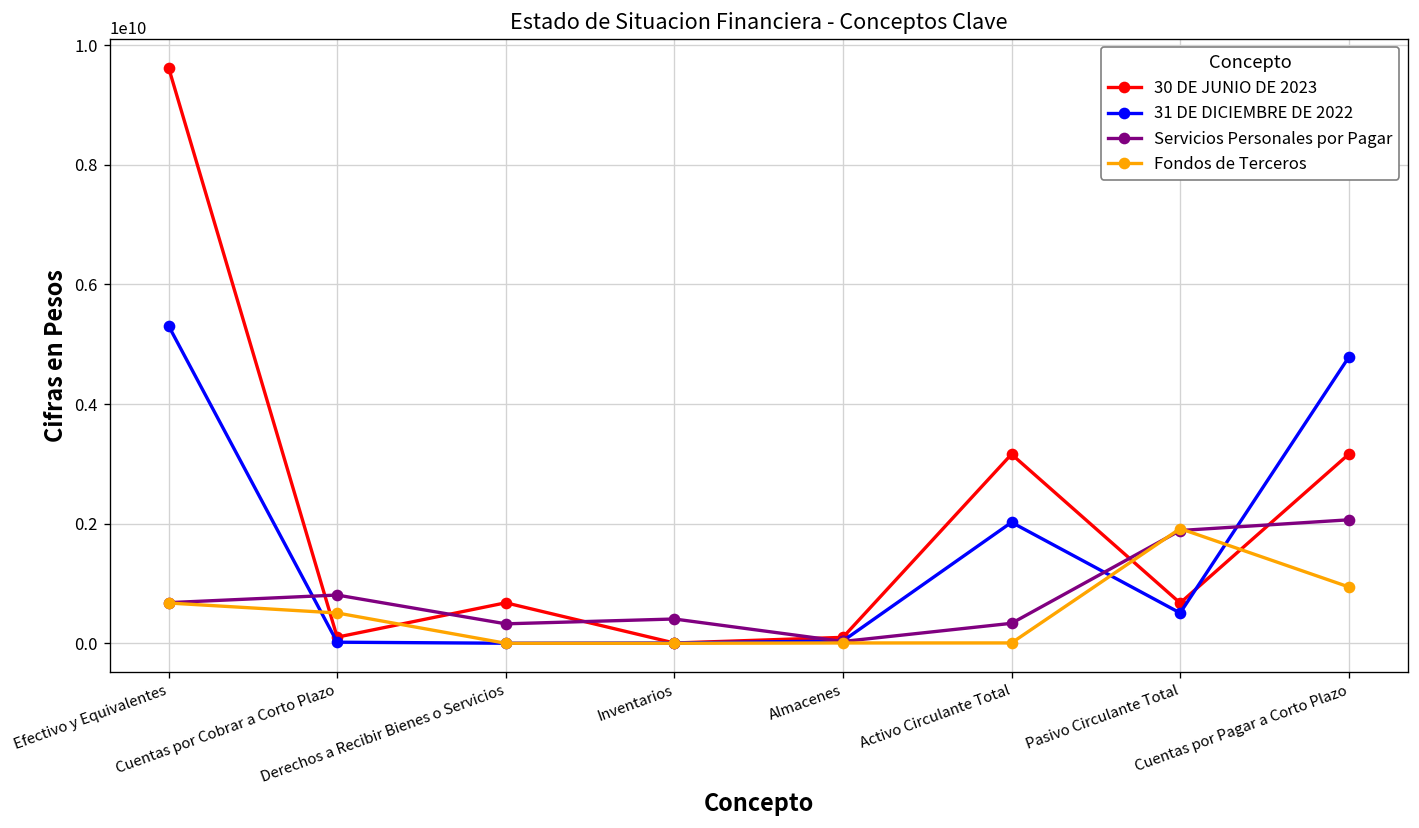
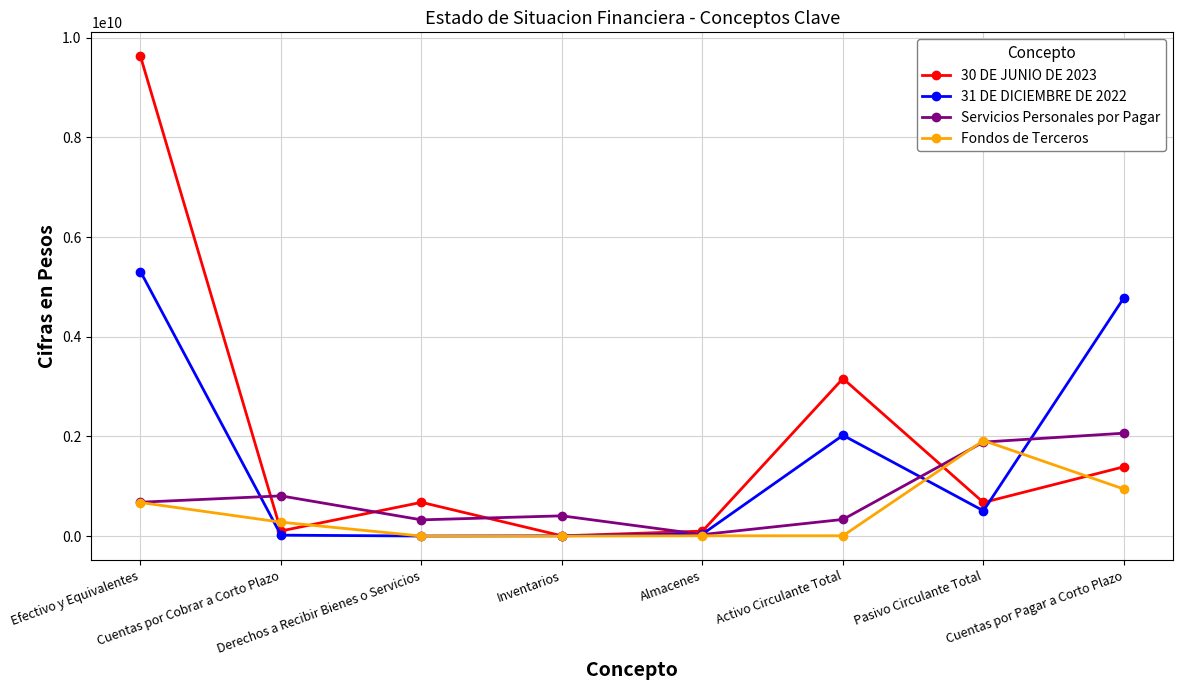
  {
    "30 DE JUNIO DE 2023": {
      "Efectivo y Equivalentes": 9600000000,
      "Cuentas por Cobrar a Corto Plazo": 100000000,
      "Derechos a Recibir Bienes o Servicios": 700000000,
      "Almacenes": 100000000,
      "Activo Circulante Total": 3200000000,
      "Pasivo Circulante Total": 700000000,
-     "Cuentas por Pagar a Corto Plazo": 3200000000
+     "Cuentas por Pagar a Corto Plazo": 1400000000
    },
    "31 DE DICIEMBRE DE 2022": {
      "Efectivo y Equivalentes": 5300000000,
      "Cuentas por Cobrar a Corto Plazo": 0,
      "Activo Circulante Total": 2000000000,
      "Pasivo Circulante Total": 500000000,
      "Cuentas por Pagar a Corto Plazo": 4800000000
    },
    "Servicios Personales por Pagar": {
      "Cuentas por Cobrar a Corto Plazo": 800000000,
      "Derechos a Recibir Bienes o Servicios": 300000000,
      "Inventarios": 400000000,
      "Activo Circulante Total": 300000000,
      "Cuentas por Pagar a Corto Plazo": 2100000000
    },
    "Fondos de Terceros": {
-     "Cuentas por Cobrar a Corto Plazo": 500000000,
+     "Cuentas por Cobrar a Corto Plazo": 300000000,
      "Activo Circulante Total": 0,
      "Cuentas por Pagar a Corto Plazo": 900000000
    }
  }
